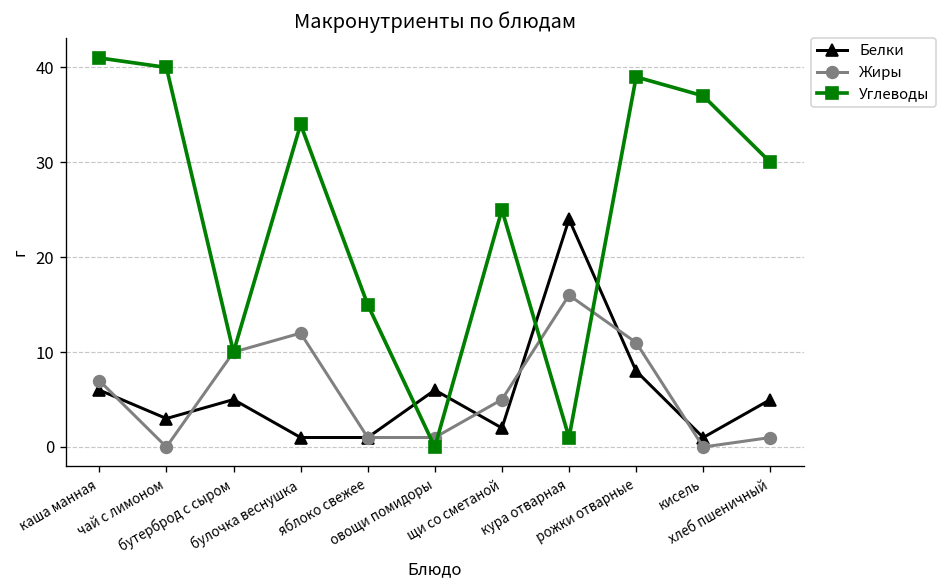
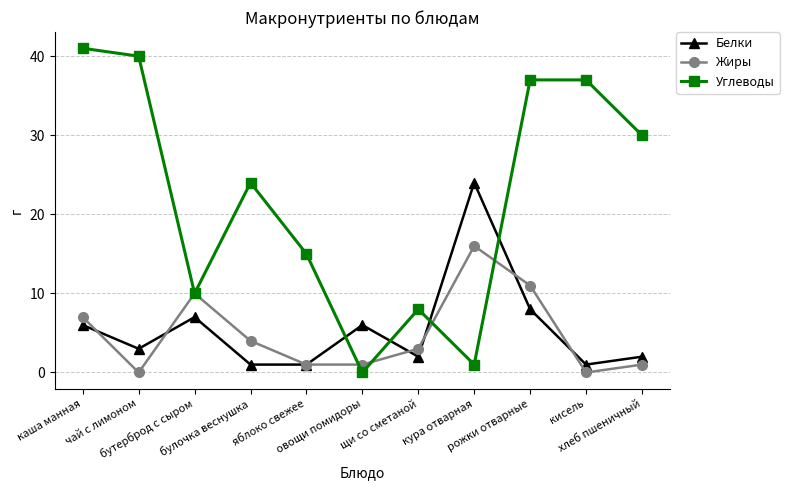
  {
    "Белки": {
      "каша манная": 6,
      "чай с лимоном": 3,
-     "бутерброд с сыром": 5,
+     "бутерброд с сыром": 7,
      "булочка веснушка": 1,
      "овощи помидоры": 6,
      "щи со сметаной": 2,
      "кура отварная": 24,
      "рожки отварные": 8,
      "кисель": 1,
-     "хлеб пшеничный": 5
+     "хлеб пшеничный": 2
    },
    "Жиры": {
      "каша манная": 7,
      "чай с лимоном": 0,
-     "булочка веснушка": 12,
+     "булочка веснушка": 4,
      "овощи помидоры": 1,
-     "щи со сметаной": 5,
+     "щи со сметаной": 3,
      "кура отварная": 16,
      "рожки отварные": 11,
      "кисель": 0,
      "хлеб пшеничный": 1
    },
    "Углеводы": {
      "каша манная": 41,
      "чай с лимоном": 40,
-     "булочка веснушка": 34,
+     "булочка веснушка": 24,
      "яблоко свежее": 15,
      "овощи помидоры": 0,
-     "щи со сметаной": 25,
+     "щи со сметаной": 8,
      "кура отварная": 1,
-     "рожки отварные": 39,
+     "рожки отварные": 37,
      "кисель": 37,
      "хлеб пшеничный": 30
    }
  }
